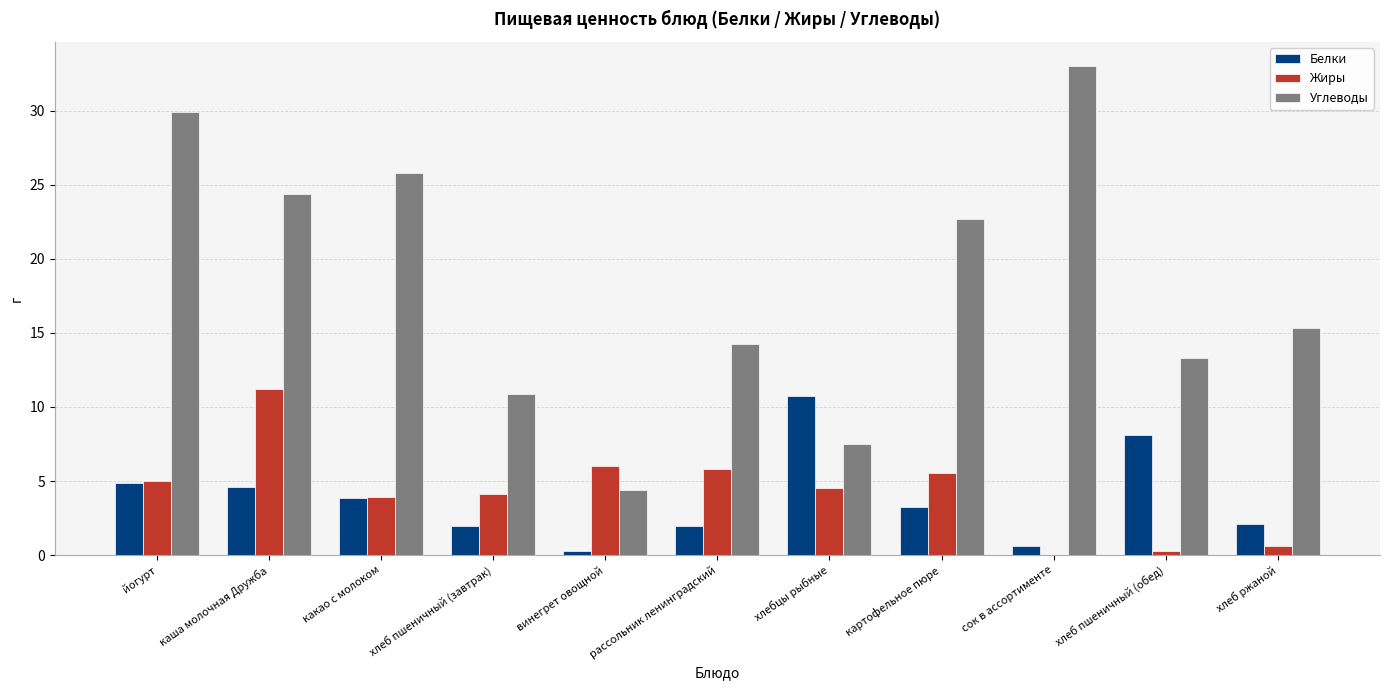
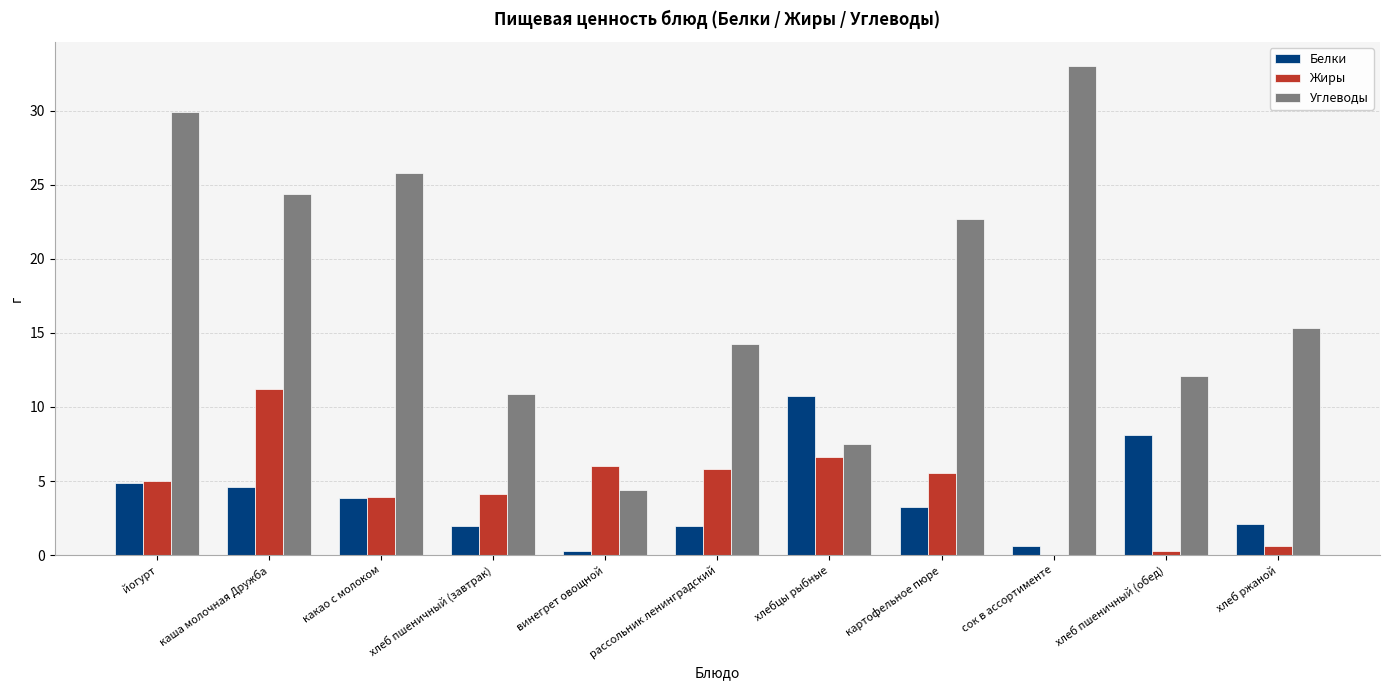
  {
    "Белки": {
      "йогурт": 4.9,
      "каша молочная Дружба": 4.6,
      "какао с молоком": 3.9,
      "хлеб пшеничный (завтрак)": 2.0,
      "винегрет овощной": 0.3,
      "рассольник ленинградский": 2.0,
      "хлебцы рыбные": 10.7,
      "картофельное пюре": 3.2,
      "сок в ассортименте": 0.6,
      "хлеб пшеничный (обед)": 8.1,
      "хлеб ржаной": 2.1
    },
    "Жиры": {
      "йогурт": 5.0,
      "каша молочная Дружба": 11.2,
      "какао с молоком": 3.9,
      "хлеб пшеничный (завтрак)": 4.1,
      "винегрет овощной": 6.0,
      "рассольник ленинградский": 5.8,
-     "хлебцы рыбные": 4.5,
+     "хлебцы рыбные": 6.6,
      "картофельное пюре": 5.6,
      "сок в ассортименте": 0.0,
      "хлеб пшеничный (обед)": 0.3,
      "хлеб ржаной": 0.6
    },
    "Углеводы": {
      "йогурт": 29.9,
      "каша молочная Дружба": 24.4,
      "какао с молоком": 25.8,
      "хлеб пшеничный (завтрак)": 10.9,
      "винегрет овощной": 4.4,
      "рассольник ленинградский": 14.3,
      "хлебцы рыбные": 7.5,
      "картофельное пюре": 22.7,
      "сок в ассортименте": 33.0,
-     "хлеб пшеничный (обед)": 13.3,
+     "хлеб пшеничный (обед)": 12.1,
      "хлеб ржаной": 15.3
    }
  }
